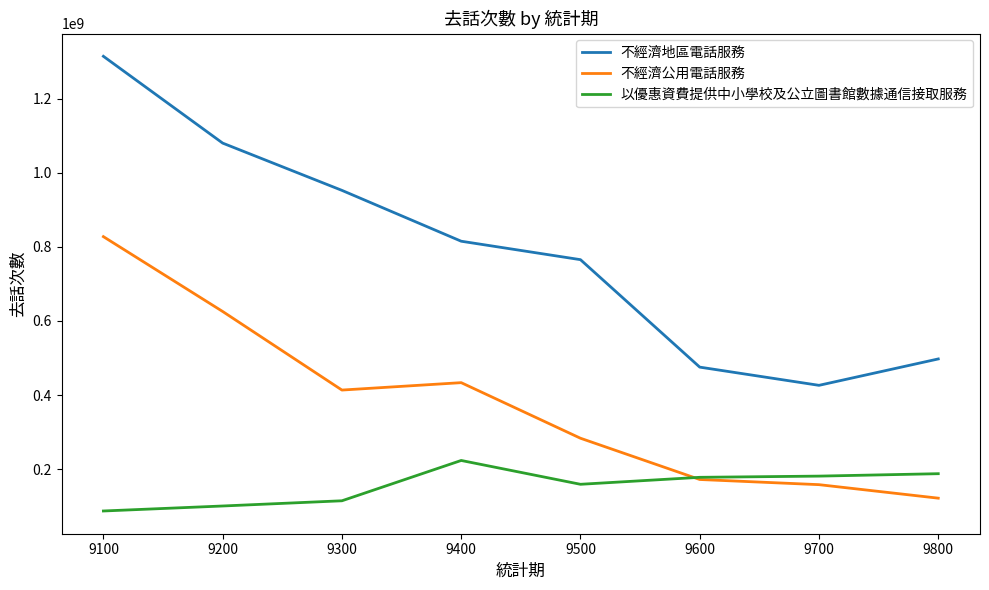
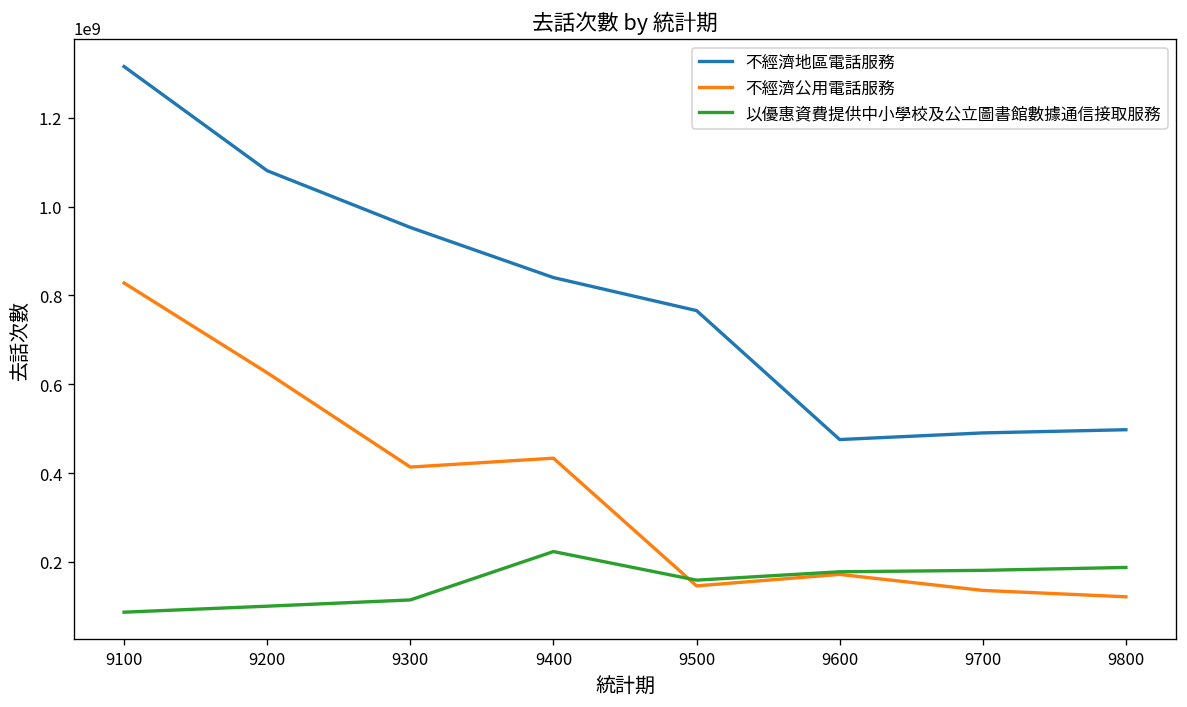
  {
    "不經濟地區電話服務": {
      "9100": 1320000000,
      "9200": 1080000000,
      "9300": 950000000,
-     "9400": 820000000,
+     "9400": 840000000,
      "9500": 770000000,
      "9600": 480000000,
-     "9700": 430000000,
+     "9700": 490000000,
      "9800": 500000000
    },
    "不經濟公用電話服務": {
      "9100": 830000000,
      "9200": 630000000,
      "9300": 410000000,
      "9400": 430000000,
-     "9500": 280000000,
-     "9700": 160000000,
+     "9500": 150000000,
+     "9700": 140000000,
      "9800": 120000000
    },
    "以優惠資費提供中小學校及公立圖書館數據通信接取服務": {
      "9100": 90000000,
      "9200": 100000000,
      "9300": 110000000,
      "9400": 220000000,
      "9500": 160000000,
      "9700": 180000000,
      "9800": 190000000
    }
  }
